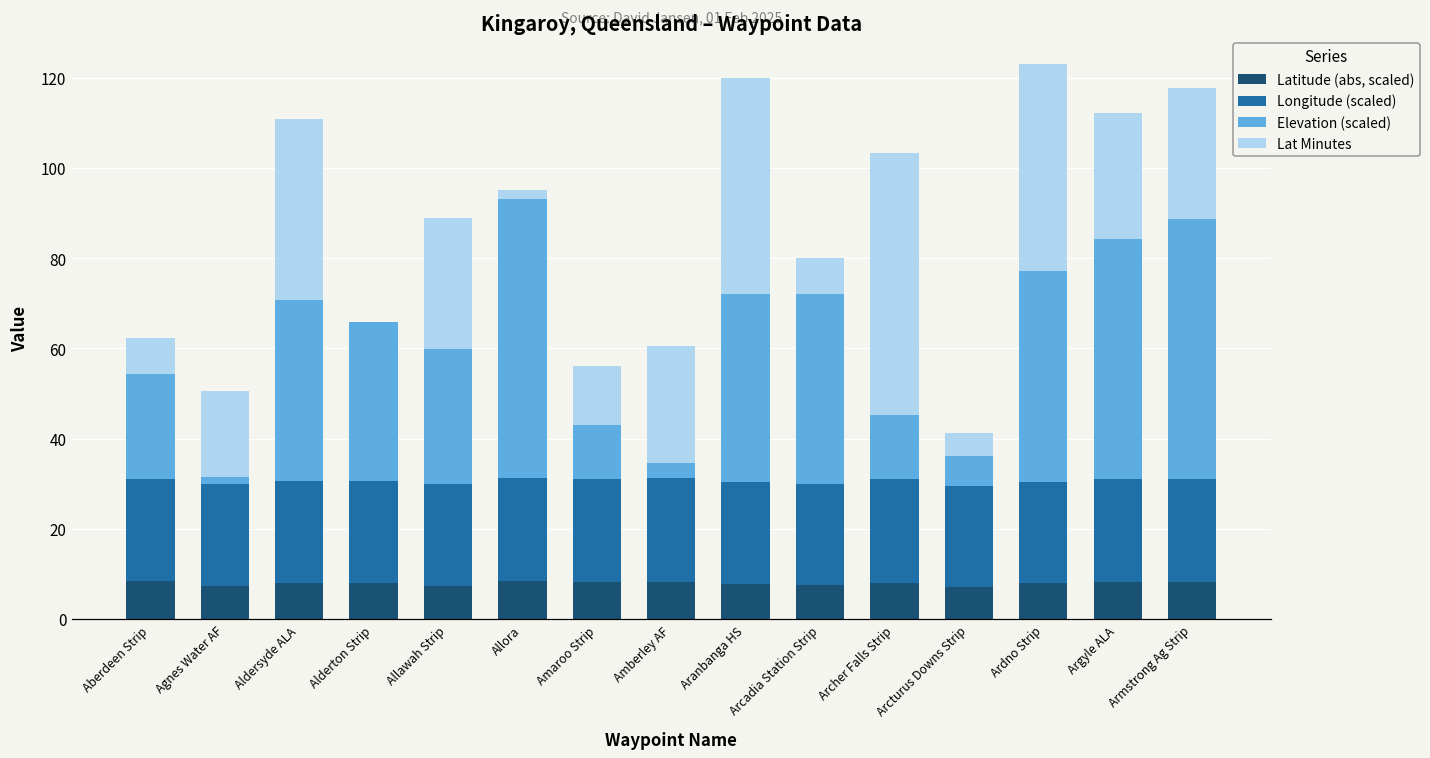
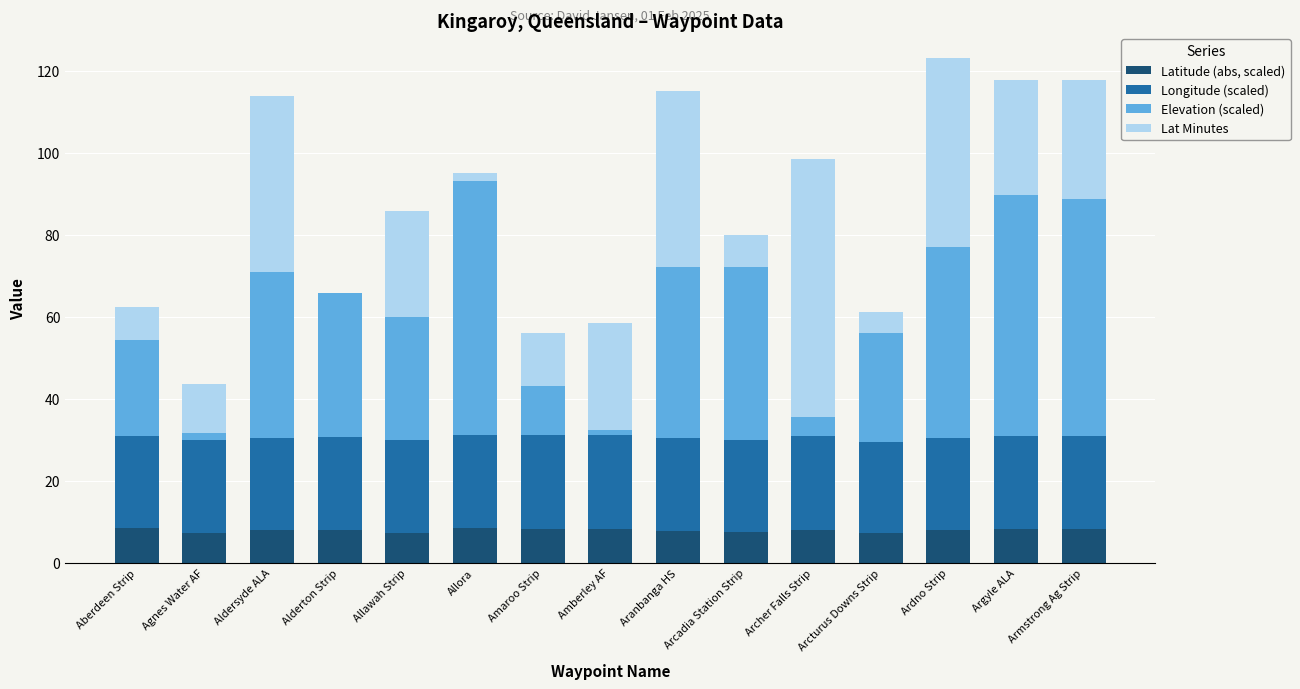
  {
    "Elevation (scaled)": {
      "Aberdeen Strip": 23,
      "Agnes Water AF": 2,
      "Aldersyde ALA": 40,
      "Alderton Strip": 35,
      "Allawah Strip": 30,
      "Allora": 62,
      "Amaroo Strip": 12,
-     "Amberley AF": 3,
+     "Amberley AF": 1,
      "Aranbanga HS": 42,
      "Arcadia Station Strip": 42,
-     "Archer Falls Strip": 14,
-     "Arcturus Downs Strip": 7,
+     "Archer Falls Strip": 5,
+     "Arcturus Downs Strip": 27,
      "Ardno Strip": 47,
-     "Argyle ALA": 53,
+     "Argyle ALA": 59,
      "Armstrong Ag Strip": 58
    },
    "Lat Minutes": {
      "Aberdeen Strip": 8,
-     "Agnes Water AF": 19,
-     "Aldersyde ALA": 40,
+     "Agnes Water AF": 12,
+     "Aldersyde ALA": 43,
      "Alderton Strip": 0,
-     "Allawah Strip": 29,
+     "Allawah Strip": 26,
      "Allora": 2,
      "Amaroo Strip": 13,
      "Amberley AF": 26,
-     "Aranbanga HS": 48,
+     "Aranbanga HS": 43,
      "Arcadia Station Strip": 8,
-     "Archer Falls Strip": 58,
+     "Archer Falls Strip": 63,
      "Arcturus Downs Strip": 5,
      "Ardno Strip": 46,
      "Argyle ALA": 28,
      "Armstrong Ag Strip": 29
    }
  }
